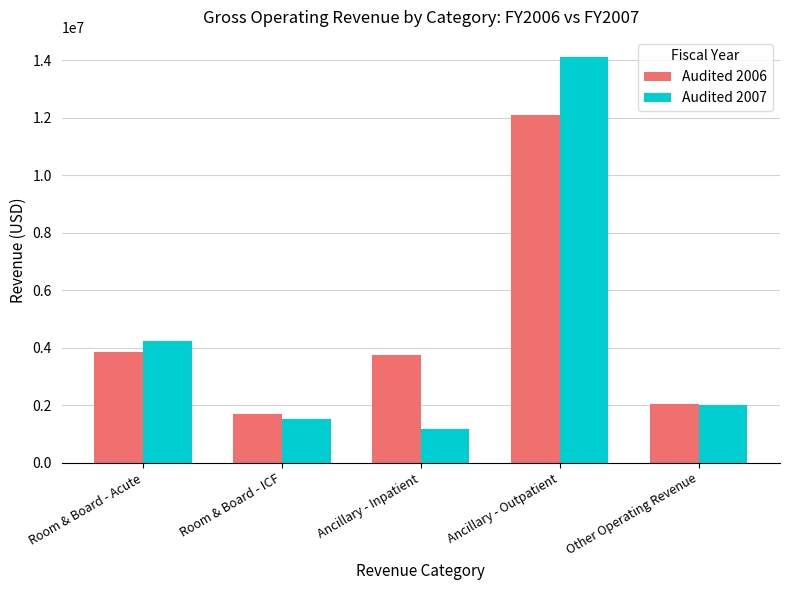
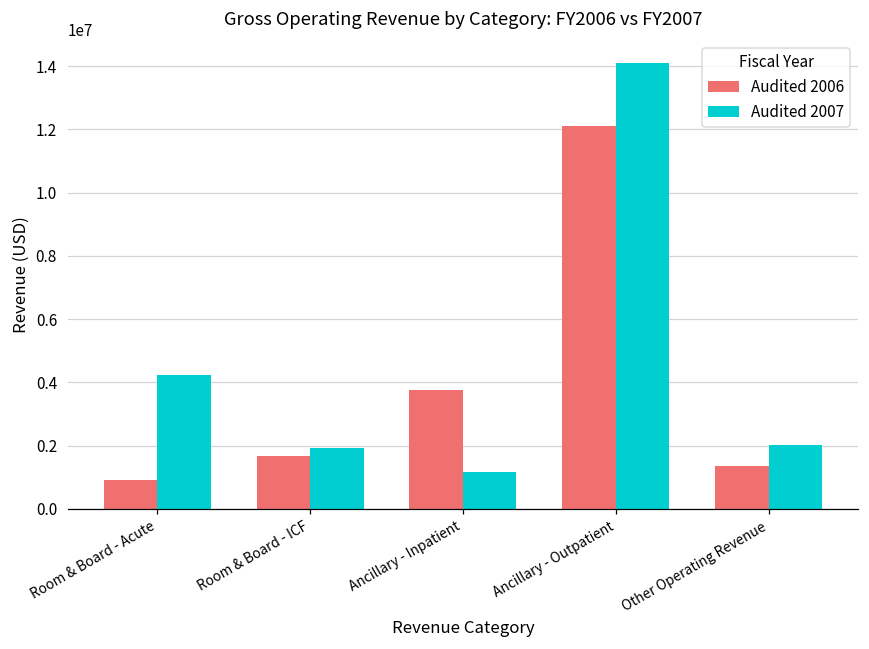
  {
    "Audited 2006": {
-     "Room & Board - Acute": 3900000,
+     "Room & Board - Acute": 900000,
      "Room & Board - ICF": 1700000,
      "Ancillary - Inpatient": 3700000,
      "Ancillary - Outpatient": 12100000,
-     "Other Operating Revenue": 2000000
+     "Other Operating Revenue": 1400000
    },
    "Audited 2007": {
      "Room & Board - Acute": 4200000,
-     "Room & Board - ICF": 1500000,
+     "Room & Board - ICF": 1900000,
      "Ancillary - Inpatient": 1200000,
      "Ancillary - Outpatient": 14100000,
      "Other Operating Revenue": 2000000
    }
  }
